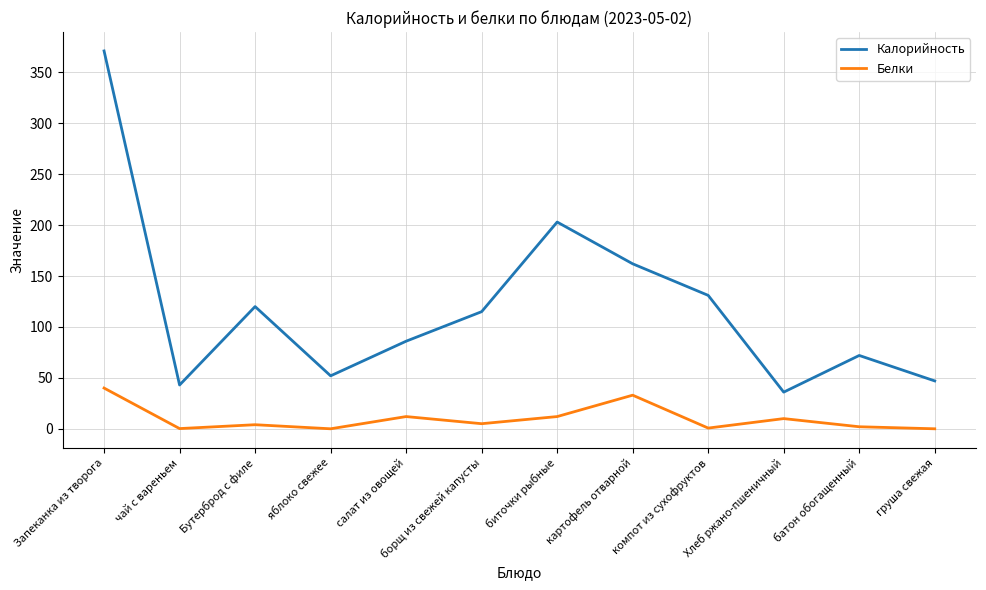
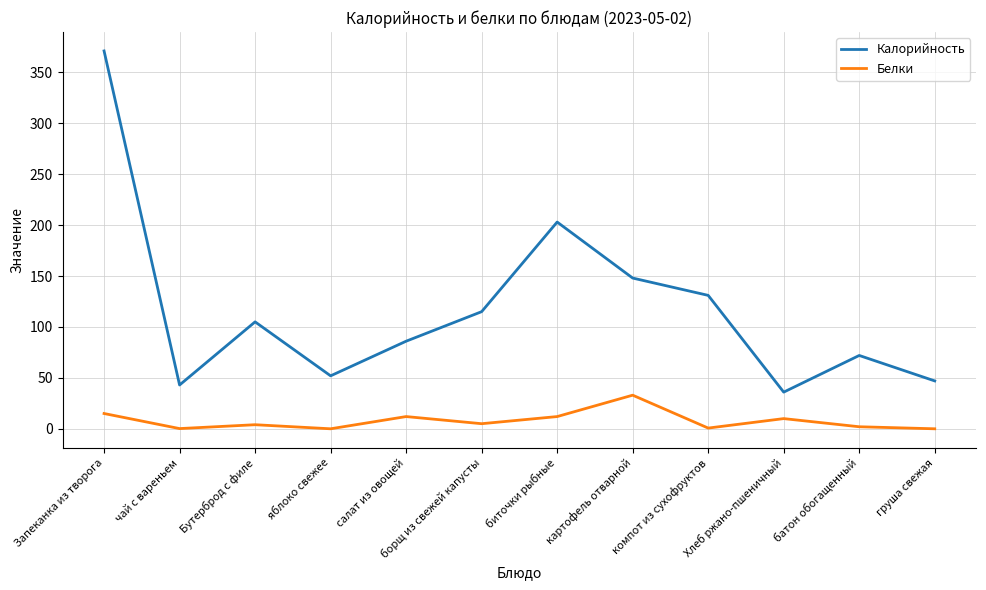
  {
    "Калорийность": {
      "Запеканка из творога": 371,
      "чай с вареньем": 43,
-     "Бутерброд с филе": 120,
+     "Бутерброд с филе": 105,
      "яблоко свежее": 52,
      "салат из овощей": 86,
      "борщ из свежей капусты": 115,
      "биточки рыбные": 203,
-     "картофель отварной": 162,
+     "картофель отварной": 148,
      "компот из сухофруктов": 131,
      "Хлеб ржано-пшеничный": 36,
      "батон обогащенный": 72,
      "груша свежая": 47
    },
    "Белки": {
-     "Запеканка из творога": 40,
+     "Запеканка из творога": 15,
      "чай с вареньем": 0,
      "Бутерброд с филе": 4,
      "яблоко свежее": 0,
      "салат из овощей": 12,
      "борщ из свежей капусты": 5,
      "биточки рыбные": 12,
      "картофель отварной": 33,
      "компот из сухофруктов": 1,
      "Хлеб ржано-пшеничный": 10,
      "батон обогащенный": 2,
      "груша свежая": 0
    }
  }
